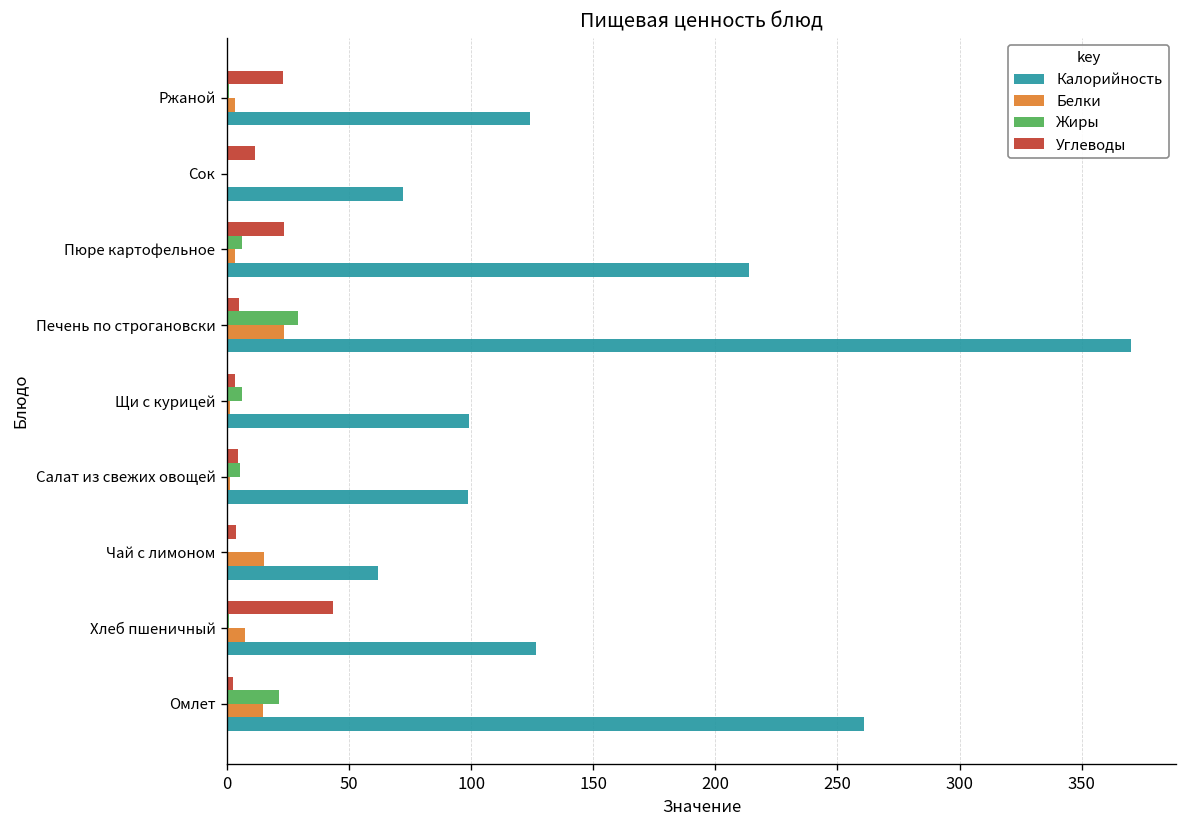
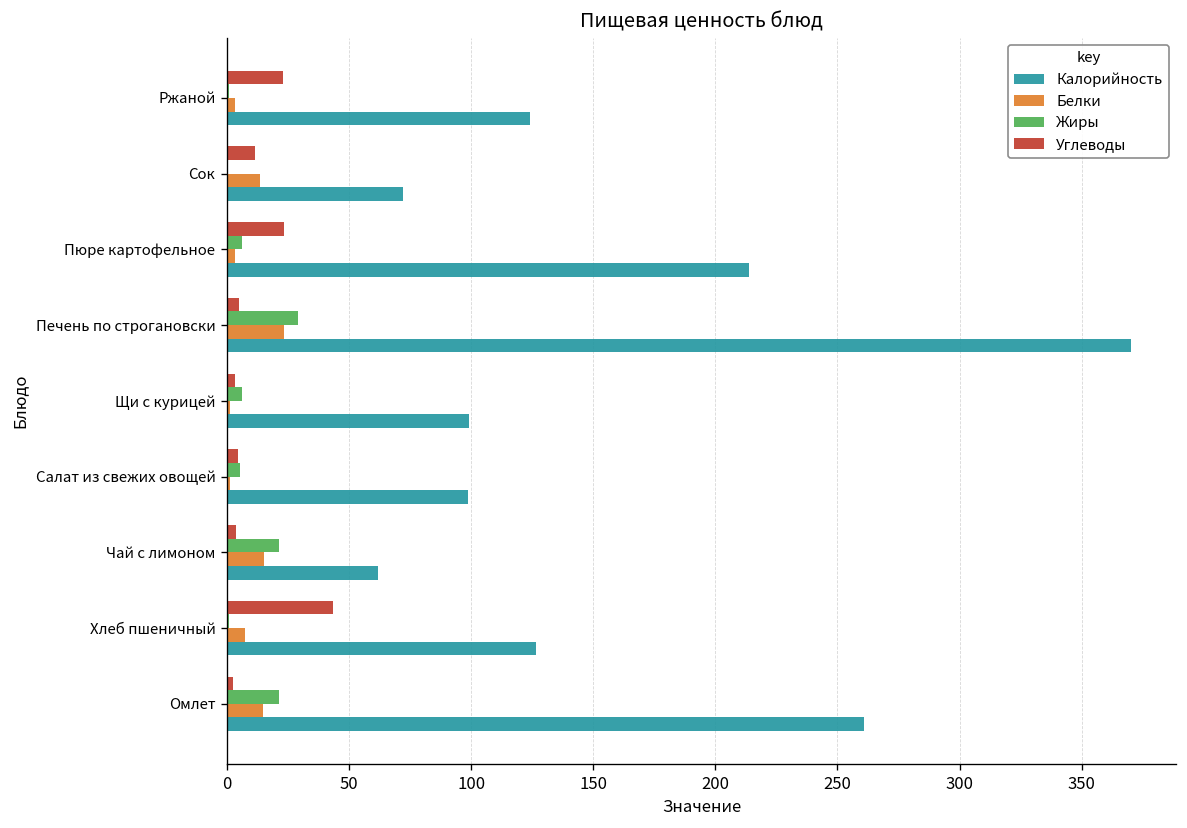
  {
    "Калорийность": {
      "Ржаной": 124,
      "Сок": 72,
      "Пюре картофельное": 214,
      "Печень по строгановски": 370,
      "Щи с курицей": 99,
      "Салат из свежих овощей": 99,
      "Чай с лимоном": 62,
      "Хлеб пшеничный": 127,
      "Омлет": 261
    },
    "Белки": {
      "Ржаной": 3,
-     "Сок": 0,
+     "Сок": 13,
      "Пюре картофельное": 3,
      "Печень по строгановски": 23,
      "Щи с курицей": 1,
      "Чай с лимоном": 15,
      "Хлеб пшеничный": 7,
      "Омлет": 15
    },
    "Жиры": {
      "Сок": 0,
      "Пюре картофельное": 6,
      "Печень по строгановски": 29,
      "Щи с курицей": 6,
      "Салат из свежих овощей": 5,
-     "Чай с лимоном": 0,
+     "Чай с лимоном": 21,
      "Омлет": 21
    },
    "Углеводы": {
      "Ржаной": 23,
      "Сок": 12,
      "Пюре картофельное": 23,
      "Печень по строгановски": 5,
      "Щи с курицей": 3,
      "Салат из свежих овощей": 5,
      "Чай с лимоном": 4,
      "Хлеб пшеничный": 43,
      "Омлет": 2
    }
  }
